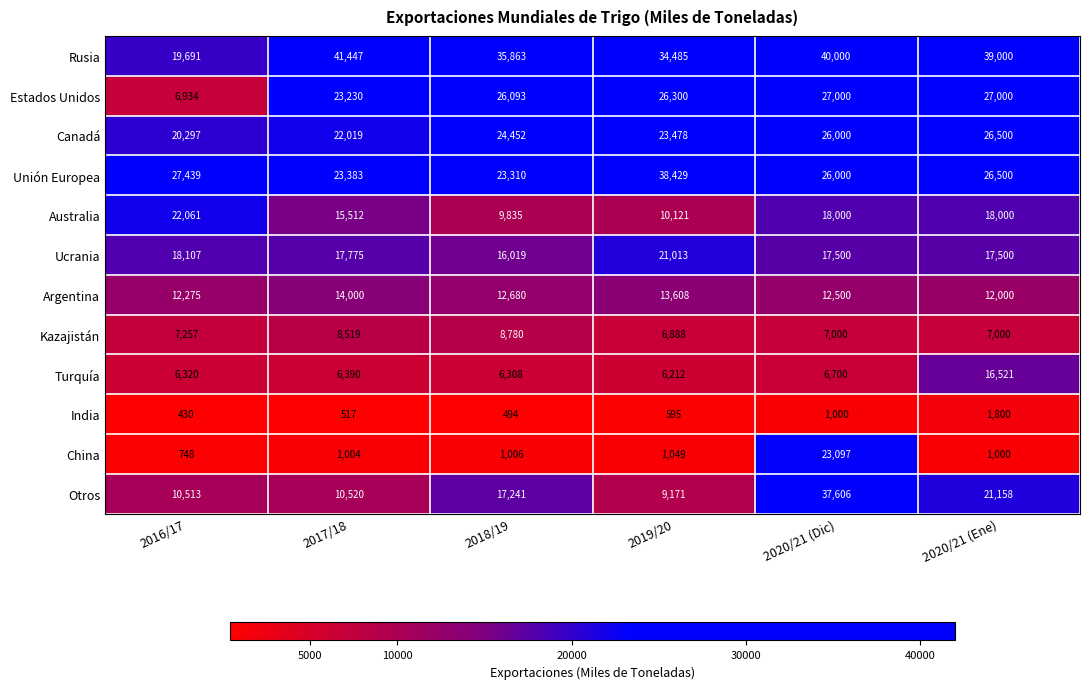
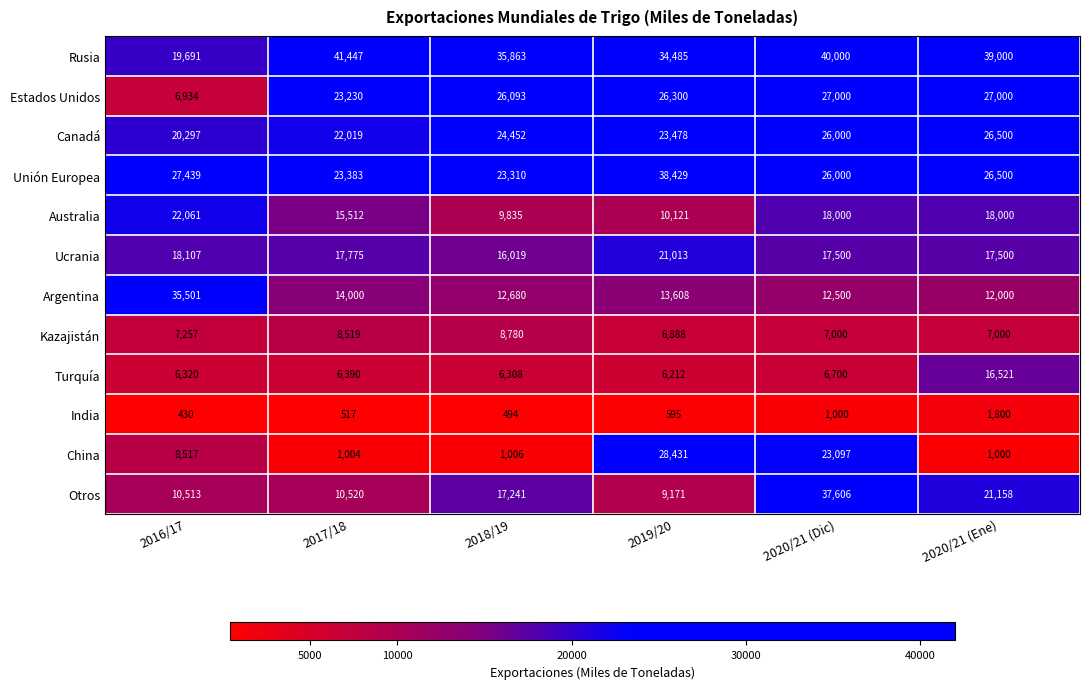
  {
    "Rusia": {
      "2016/17": "19,691",
      "2017/18": "41,447",
      "2018/19": "35,863",
      "2019/20": "34,485",
      "2020/21 (Dic)": "40,000",
      "2020/21 (Ene)": "39,000"
    },
    "Estados Unidos": {
      "2016/17": "6,934",
      "2017/18": "23,230",
      "2018/19": "26,093",
      "2019/20": "26,300",
      "2020/21 (Dic)": "27,000",
      "2020/21 (Ene)": "27,000"
    },
    "Canadá": {
      "2016/17": "20,297",
      "2017/18": "22,019",
      "2018/19": "24,452",
      "2019/20": "23,478",
      "2020/21 (Dic)": "26,000",
      "2020/21 (Ene)": "26,500"
    },
    "Unión Europea": {
      "2016/17": "27,439",
      "2017/18": "23,383",
      "2018/19": "23,310",
      "2019/20": "38,429",
      "2020/21 (Dic)": "26,000",
      "2020/21 (Ene)": "26,500"
    },
    "Australia": {
      "2016/17": "22,061",
      "2017/18": "15,512",
      "2018/19": "9,835",
      "2019/20": "10,121",
      "2020/21 (Dic)": "18,000",
      "2020/21 (Ene)": "18,000"
    },
    "Ucrania": {
      "2016/17": "18,107",
      "2017/18": "17,775",
      "2018/19": "16,019",
      "2019/20": "21,013",
      "2020/21 (Dic)": "17,500",
      "2020/21 (Ene)": "17,500"
    },
    "Argentina": {
-     "2016/17": "12,275",
+     "2016/17": "35,501",
      "2017/18": "14,000",
      "2018/19": "12,680",
      "2019/20": "13,608",
      "2020/21 (Dic)": "12,500",
      "2020/21 (Ene)": "12,000"
    },
    "Kazajistán": {
      "2016/17": "7,257",
      "2017/18": "8,519",
      "2018/19": "8,780",
      "2019/20": "6,888",
      "2020/21 (Dic)": "7,000",
      "2020/21 (Ene)": "7,000"
    },
    "Turquía": {
      "2016/17": "6,320",
      "2017/18": "6,390",
      "2018/19": "6,308",
      "2019/20": "6,212",
      "2020/21 (Dic)": "6,700",
      "2020/21 (Ene)": "16,521"
    },
    "India": {
      "2016/17": "430",
      "2017/18": "517",
      "2018/19": "494",
      "2019/20": "595",
      "2020/21 (Dic)": "1,000",
      "2020/21 (Ene)": "1,800"
    },
    "China": {
-     "2016/17": "748",
+     "2016/17": "8,517",
      "2017/18": "1,004",
      "2018/19": "1,006",
-     "2019/20": "1,049",
+     "2019/20": "28,431",
      "2020/21 (Dic)": "23,097",
      "2020/21 (Ene)": "1,000"
    },
    "Otros": {
      "2016/17": "10,513",
      "2017/18": "10,520",
      "2018/19": "17,241",
      "2019/20": "9,171",
      "2020/21 (Dic)": "37,606",
      "2020/21 (Ene)": "21,158"
    }
  }
